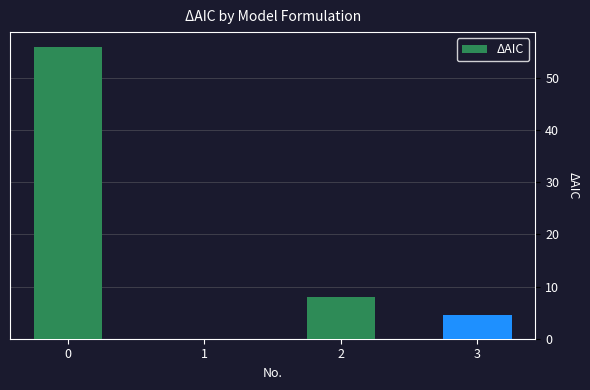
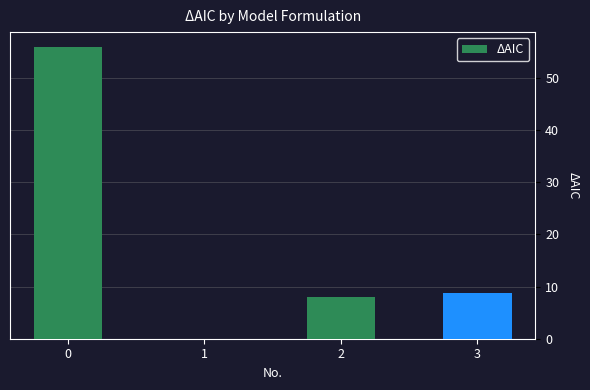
  {
    "0": 56,
    "1": 0,
    "2": 8,
-   "3": 5
+   "3": 9
  }
